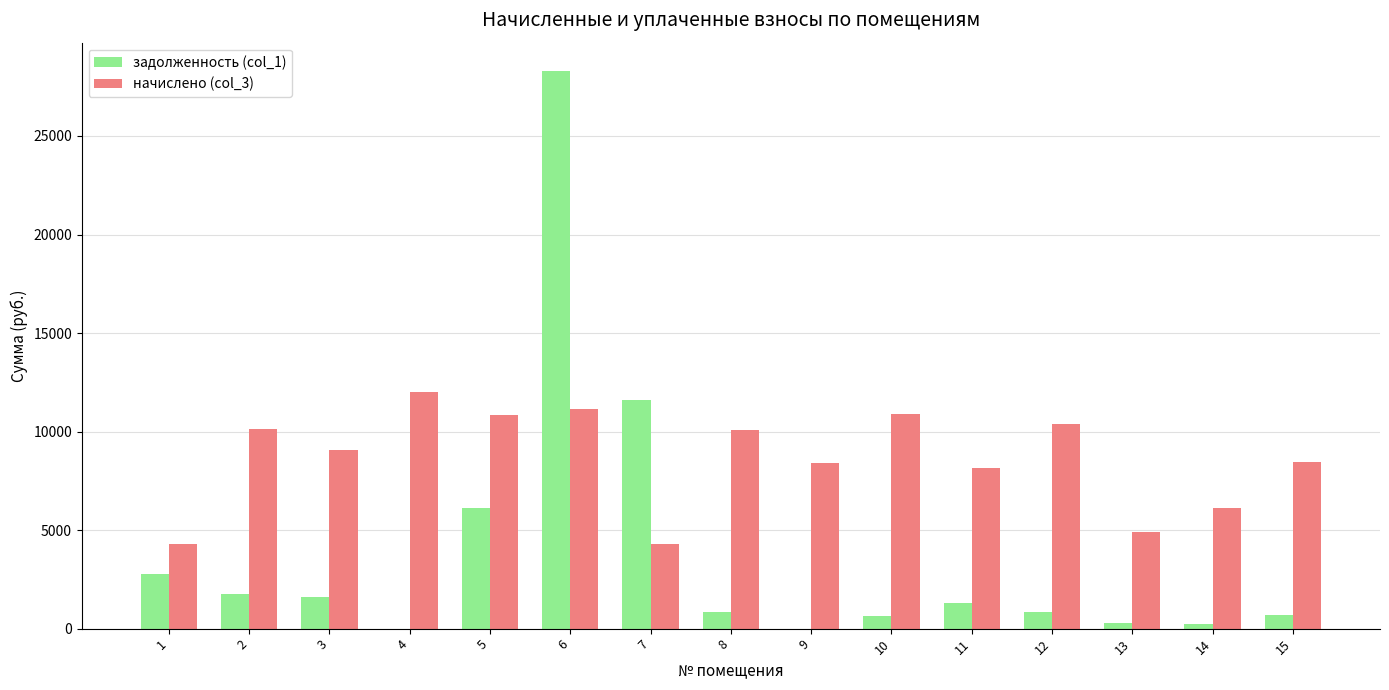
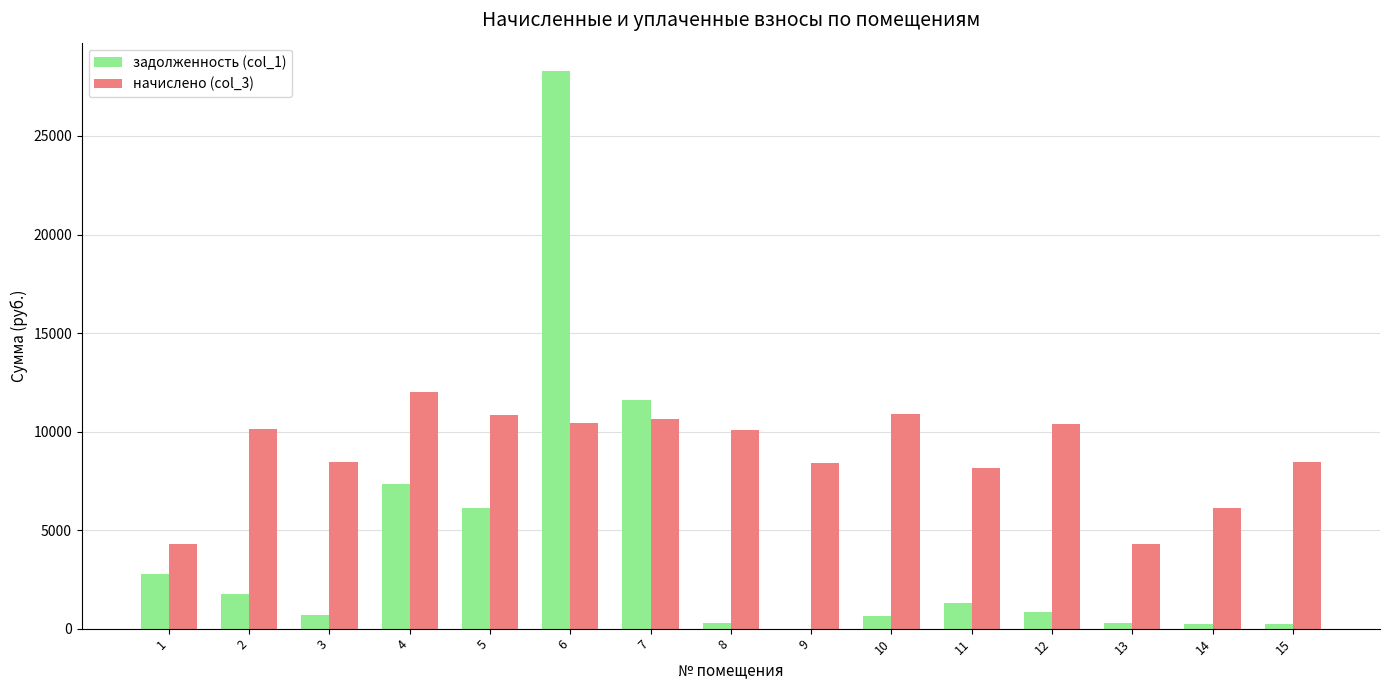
  {
    "задолженность (col_1)": {
      "1": 2800,
      "2": 1800,
-     "3": 1600,
-     "4": 0,
+     "3": 700,
+     "4": 7400,
      "5": 6100,
      "6": 28300,
      "7": 11600,
-     "8": 800,
+     "8": 300,
      "9": 0,
      "10": 700,
      "11": 1300,
      "12": 900,
      "13": 300,
      "14": 200,
-     "15": 700
+     "15": 200
    },
    "начислено (col_3)": {
      "1": 4300,
      "2": 10100,
-     "3": 9100,
+     "3": 8500,
      "4": 12000,
      "5": 10800,
-     "6": 11100,
-     "7": 4300,
+     "6": 10400,
+     "7": 10700,
      "8": 10100,
      "9": 8400,
      "10": 10900,
      "11": 8100,
      "12": 10400,
-     "13": 4900,
+     "13": 4300,
      "14": 6100,
      "15": 8500
    }
  }
